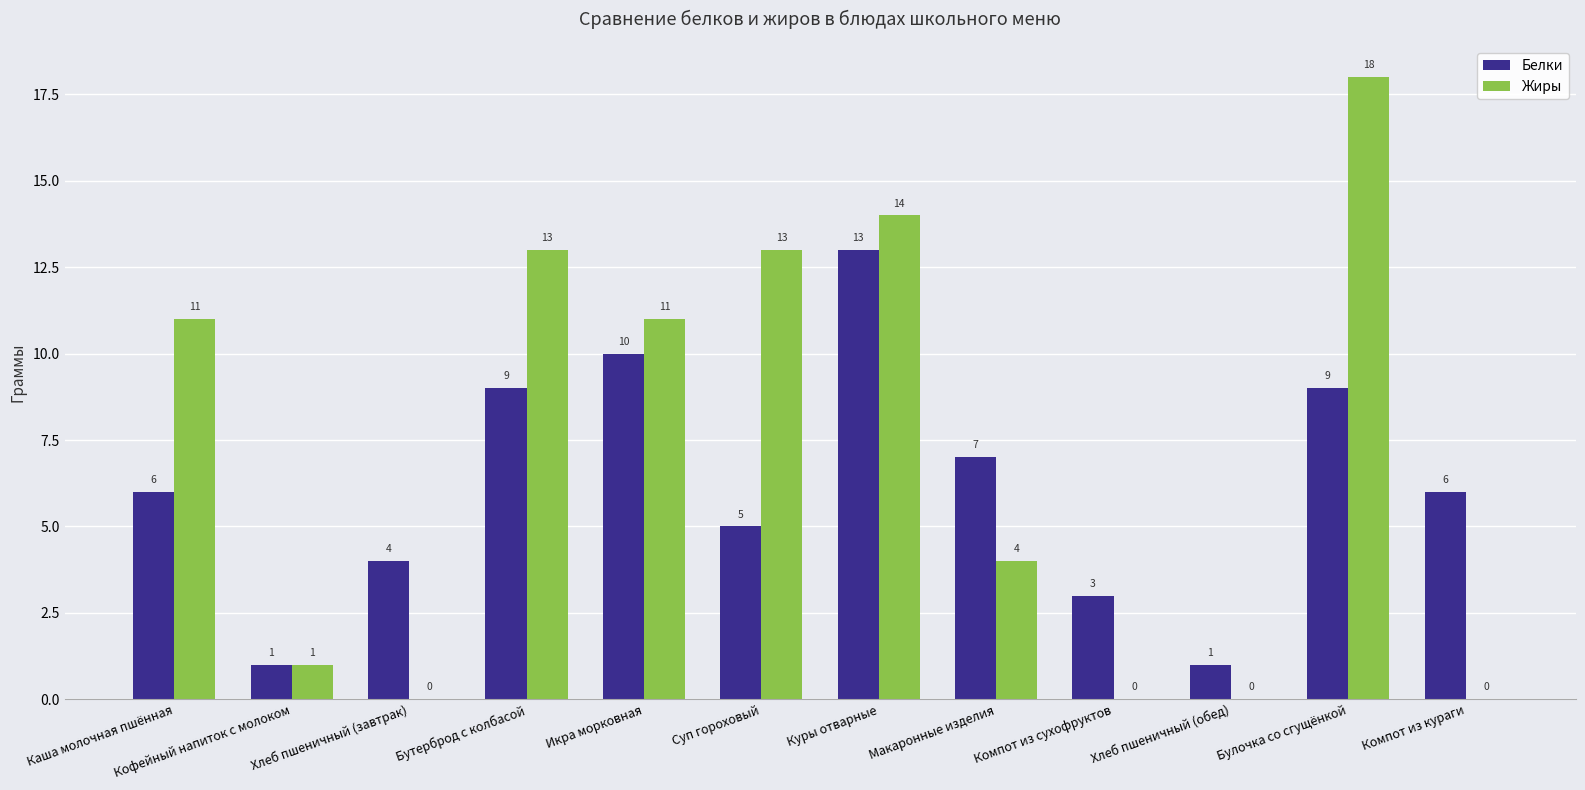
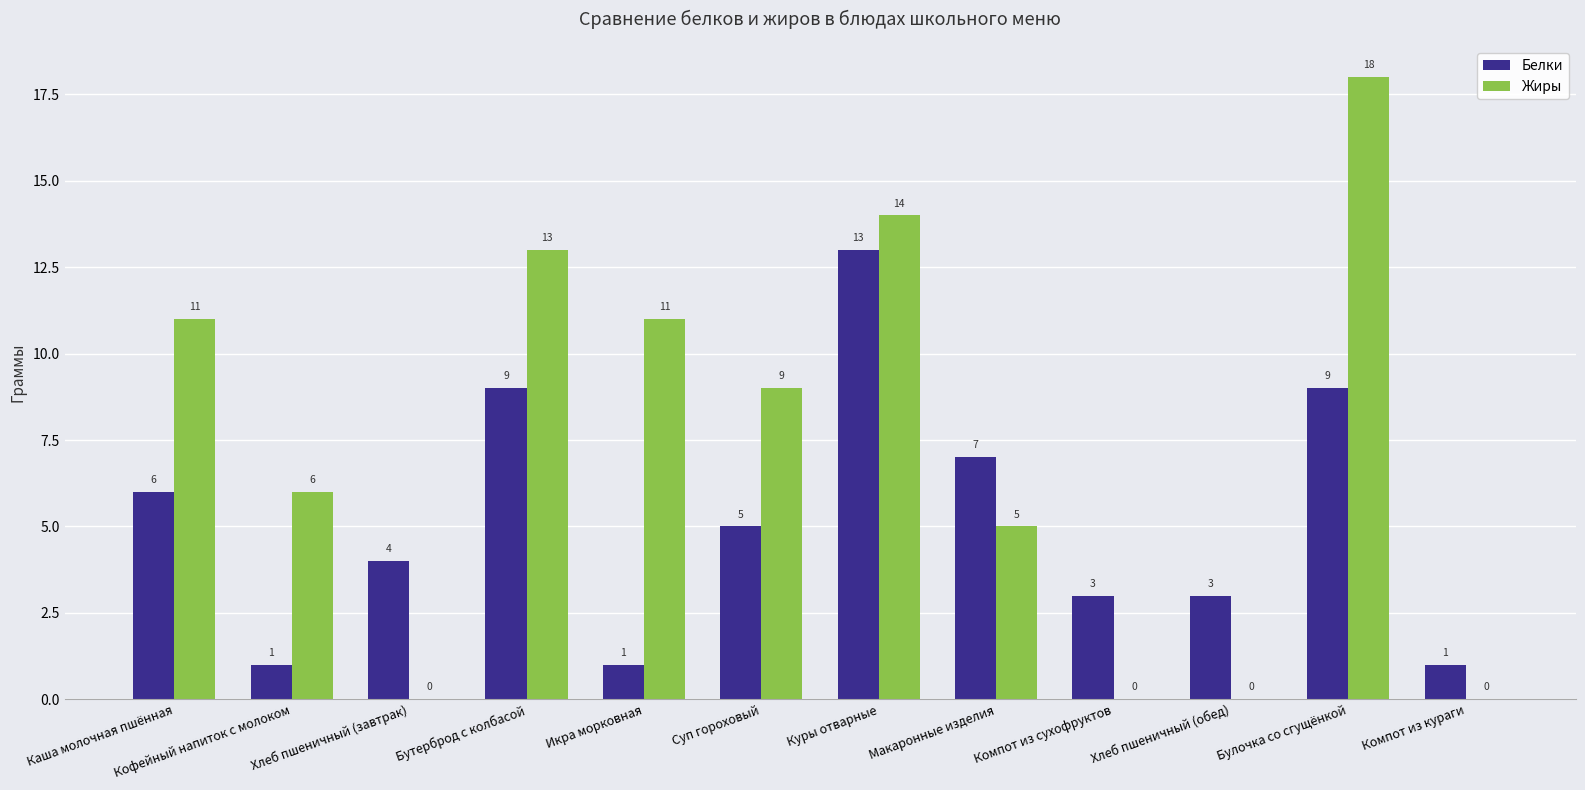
  {
    "Белки": {
      "Каша молочная пшённая": 6,
      "Кофейный напиток с молоком": 1,
      "Хлеб пшеничный (завтрак)": 4,
      "Бутерброд с колбасой": 9,
-     "Икра морковная": 10,
+     "Икра морковная": 1,
      "Суп гороховый": 5,
      "Куры отварные": 13,
      "Макаронные изделия": 7,
      "Компот из сухофруктов": 3,
-     "Хлеб пшеничный (обед)": 1,
+     "Хлеб пшеничный (обед)": 3,
      "Булочка со сгущёнкой": 9,
-     "Компот из кураги": 6
+     "Компот из кураги": 1
    },
    "Жиры": {
      "Каша молочная пшённая": 11,
-     "Кофейный напиток с молоком": 1,
+     "Кофейный напиток с молоком": 6,
      "Хлеб пшеничный (завтрак)": 0,
      "Бутерброд с колбасой": 13,
      "Икра морковная": 11,
-     "Суп гороховый": 13,
+     "Суп гороховый": 9,
      "Куры отварные": 14,
-     "Макаронные изделия": 4,
+     "Макаронные изделия": 5,
      "Компот из сухофруктов": 0,
      "Хлеб пшеничный (обед)": 0,
      "Булочка со сгущёнкой": 18,
      "Компот из кураги": 0
    }
  }
